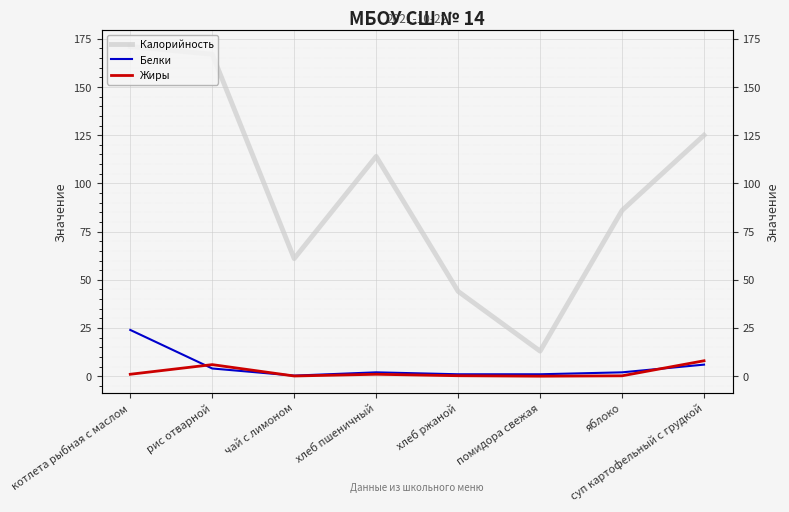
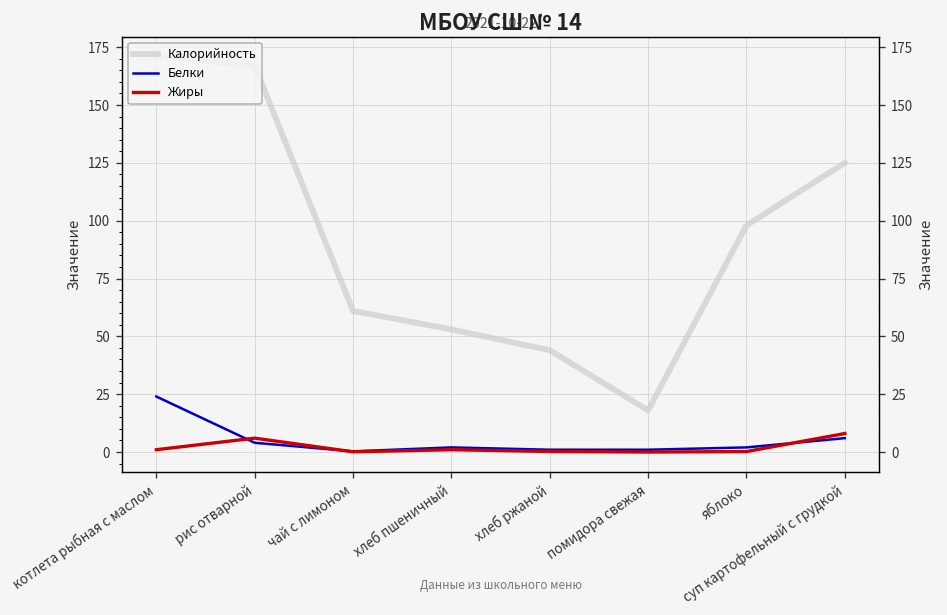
  {
    "Калорийность": {
      "чай с лимоном": 61,
-     "хлеб пшеничный": 114,
+     "хлеб пшеничный": 53,
      "хлеб ржаной": 44,
-     "помидора свежая": 13,
-     "яблоко": 86,
+     "помидора свежая": 18,
+     "яблоко": 98,
      "суп картофельный с грудкой": 125
    },
    "Белки": {
      "котлета рыбная с маслом": 24,
      "рис отварной": 4,
      "яблоко": 2,
      "суп картофельный с грудкой": 6
    },
    "Жиры": {
      "котлета рыбная с маслом": 1,
      "рис отварной": 6,
      "яблоко": 0,
      "суп картофельный с грудкой": 8
    }
  }
